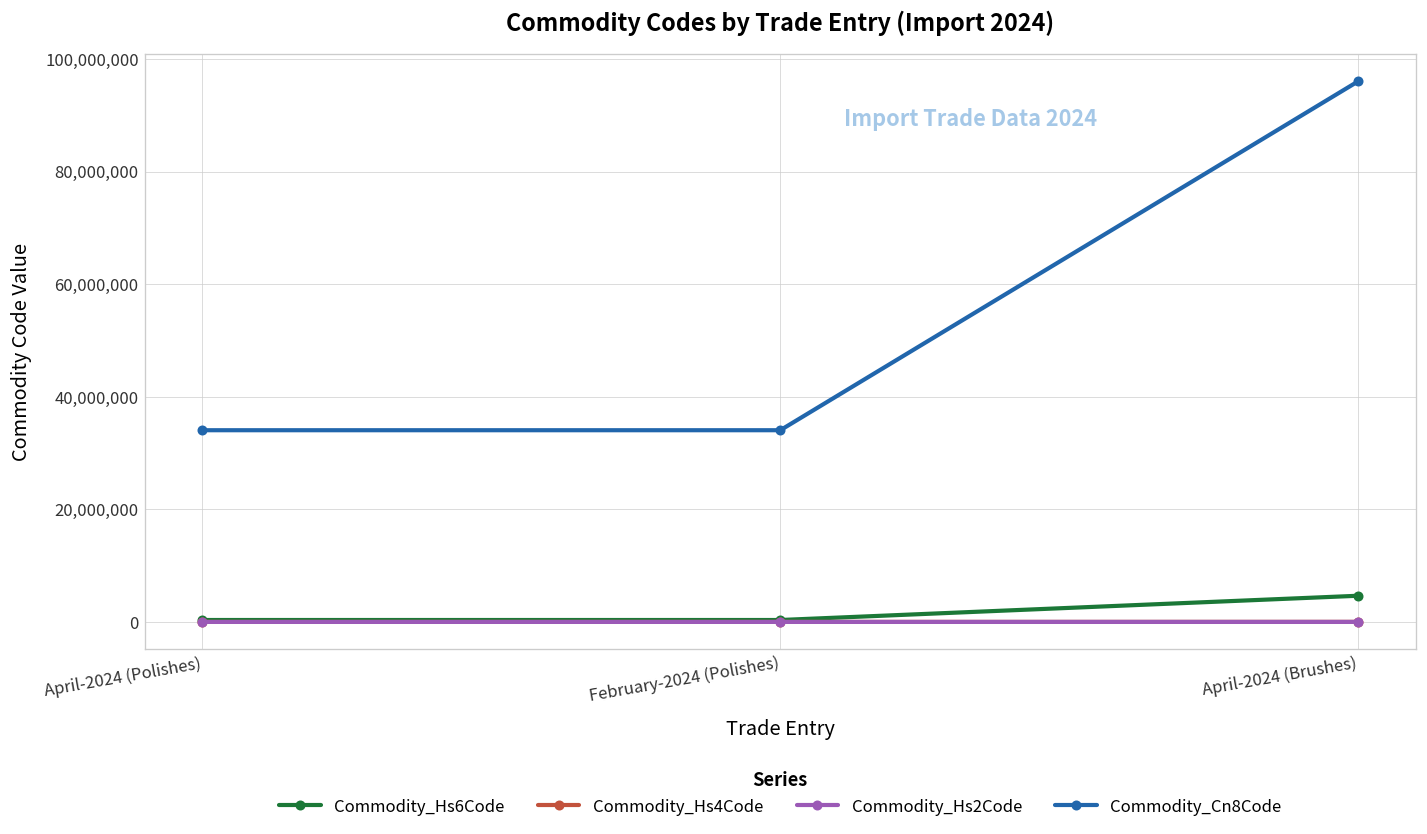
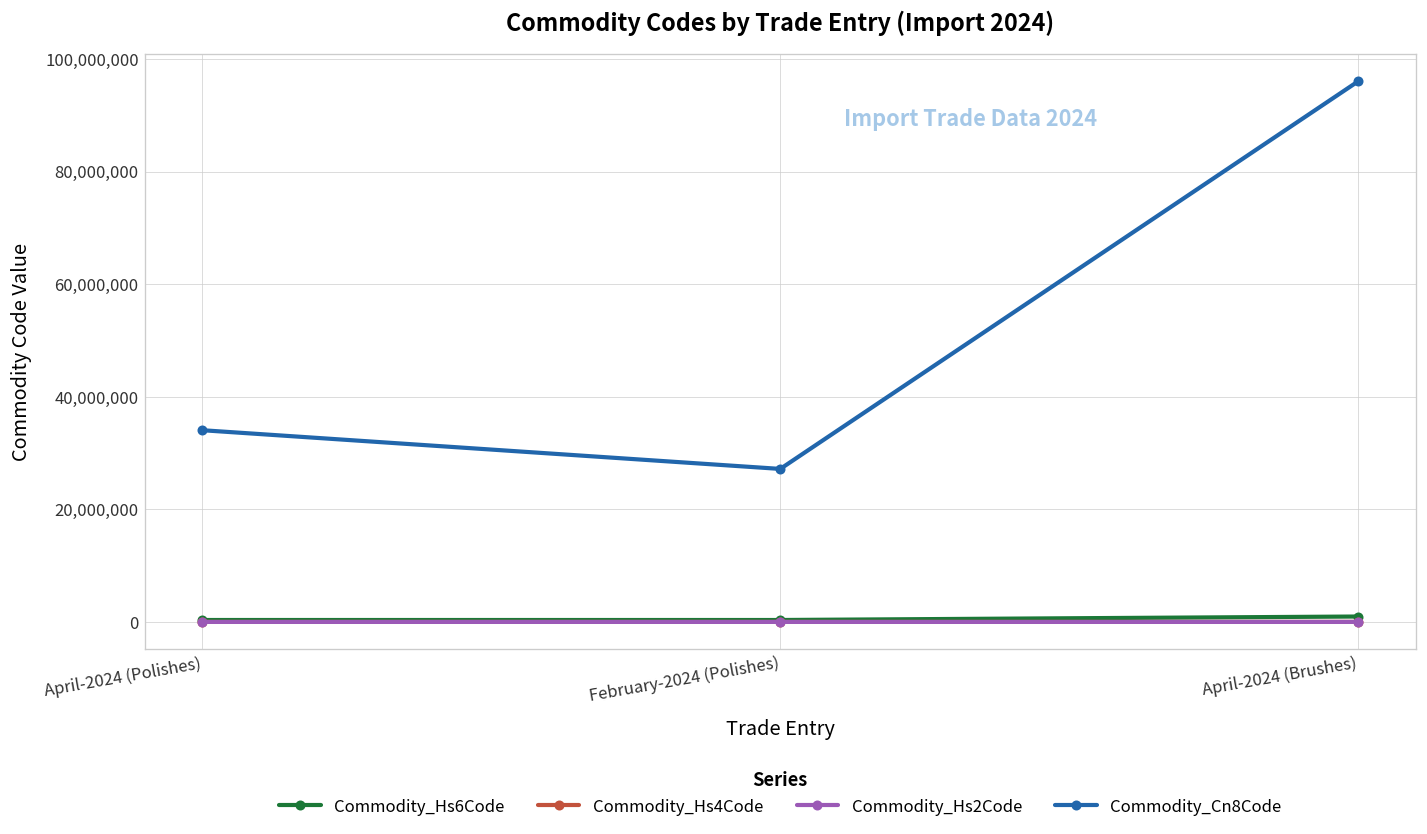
  {
    "Commodity_Hs6Code": {
-     "April-2024 (Brushes)": "5,000,000"
+     "April-2024 (Brushes)": "1,000,000"
    },
    "Commodity_Hs2Code": {
      "April-2024 (Brushes)": "0"
    },
    "Commodity_Cn8Code": {
      "April-2024 (Polishes)": "34,000,000",
-     "February-2024 (Polishes)": "34,000,000",
+     "February-2024 (Polishes)": "27,000,000",
      "April-2024 (Brushes)": "96,000,000"
    }
  }
